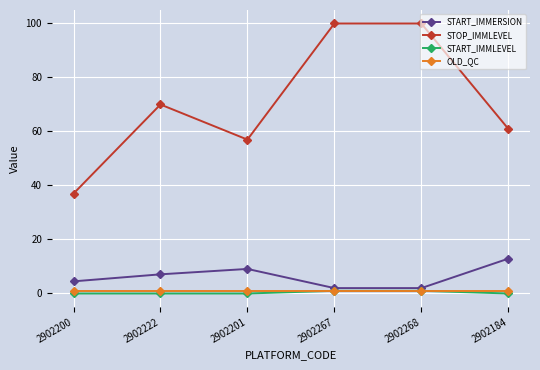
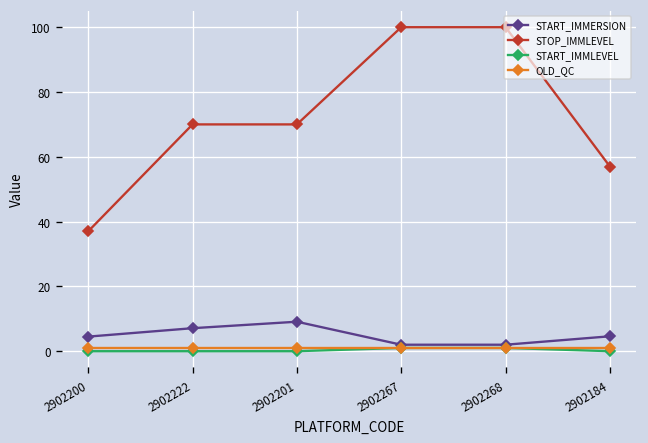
  {
    "START_IMMERSION": {
      "2902200": 5,
      "2902222": 7,
      "2902201": 9,
      "2902267": 2,
      "2902268": 2,
-     "2902184": 13
+     "2902184": 5
    },
    "STOP_IMMLEVEL": {
      "2902200": 37,
      "2902222": 70,
-     "2902201": 57,
+     "2902201": 70,
      "2902267": 100,
-     "2902184": 61
+     "2902184": 57
    },
    "START_IMMLEVEL": {
      "2902200": 0,
      "2902222": 0,
      "2902201": 0,
      "2902184": 0
    },
    "OLD_QC": {
      "2902200": 1,
      "2902222": 1,
      "2902201": 1,
      "2902184": 1
    }
  }
